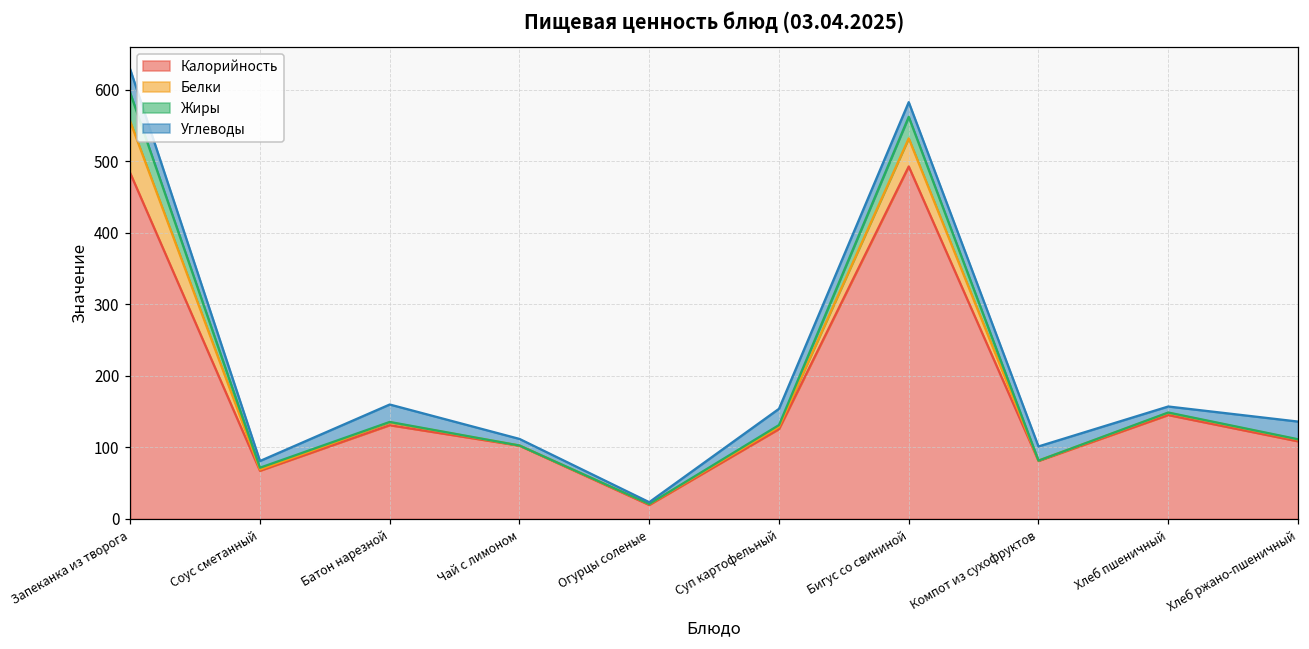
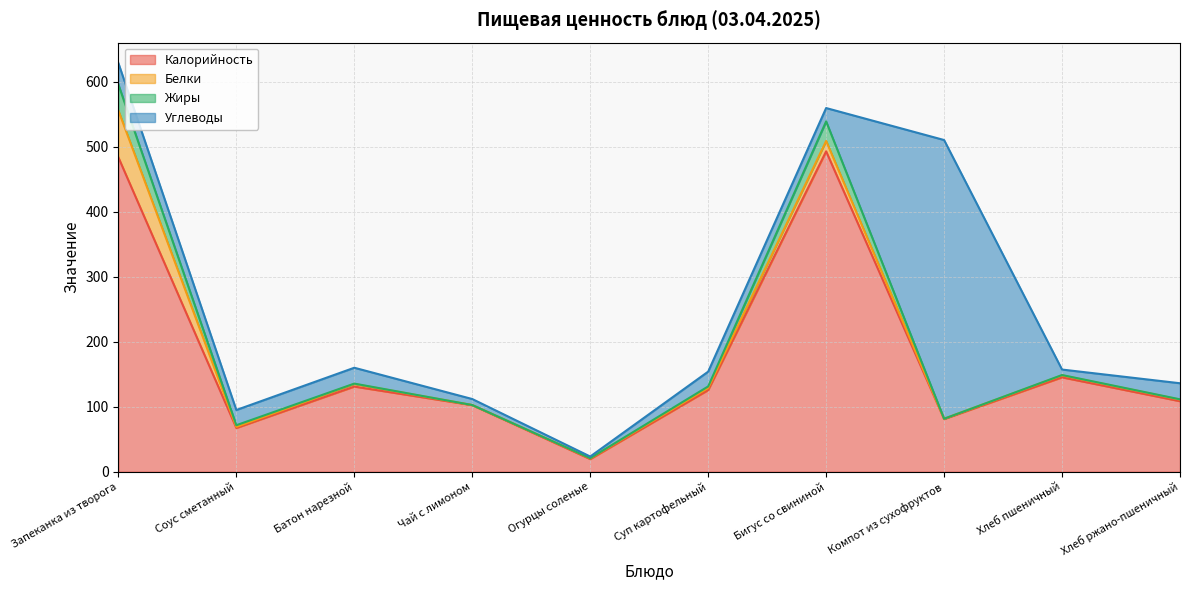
  {
    "Калорийность": {
      "Запеканка из творога": 480,
      "Батон нарезной": 130,
      "Бигус со свининой": 490
    },
    "Белки": {
      "Запеканка из творога": 70,
-     "Бигус со свининой": 40
+     "Бигус со свининой": 20
    },
    "Жиры": {
      "Запеканка из творога": 40,
      "Бигус со свининой": 30
    },
    "Углеводы": {
      "Запеканка из творога": 30,
-     "Соус сметанный": 10,
+     "Соус сметанный": 20,
      "Батон нарезной": 20,
      "Чай с лимоном": 10,
      "Суп картофельный": 20,
      "Бигус со свининой": 20,
-     "Компот из сухофруктов": 20,
+     "Компот из сухофруктов": 430,
      "Хлеб пшеничный": 10,
      "Хлеб ржано-пшеничный": 20
    }
  }
